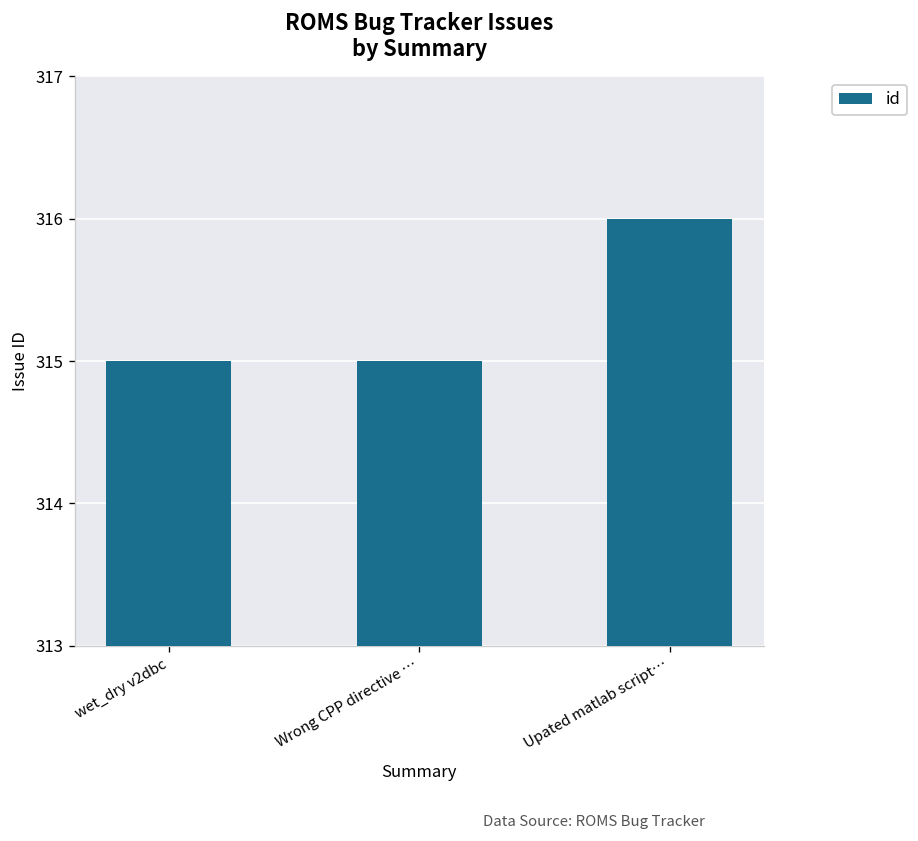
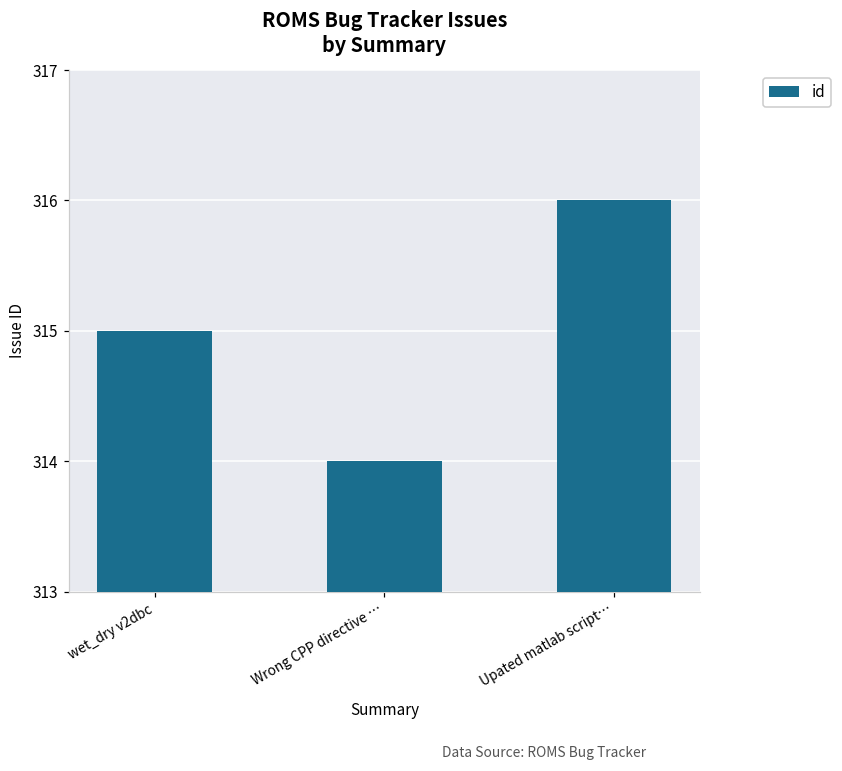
  {
    "wet_dry v2dbc": 315,
-   "Wrong CPP directive …": 315,
+   "Wrong CPP directive …": 314,
    "Upated matlab script…": 316
  }
